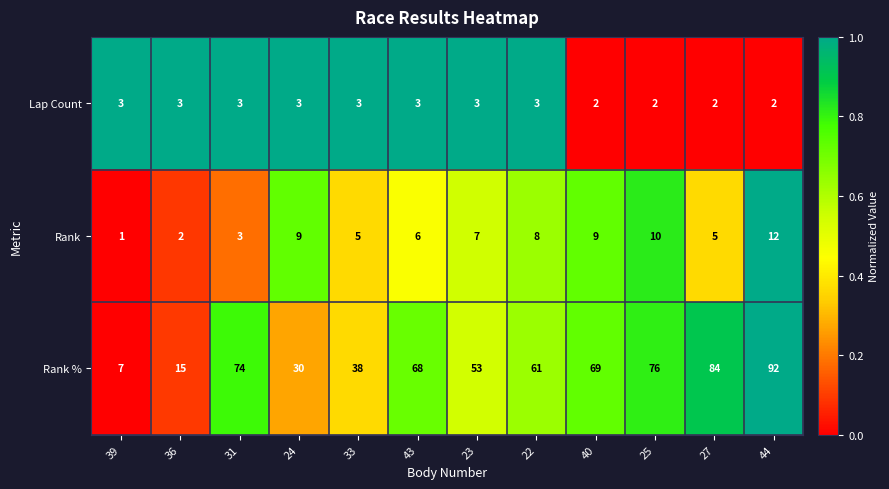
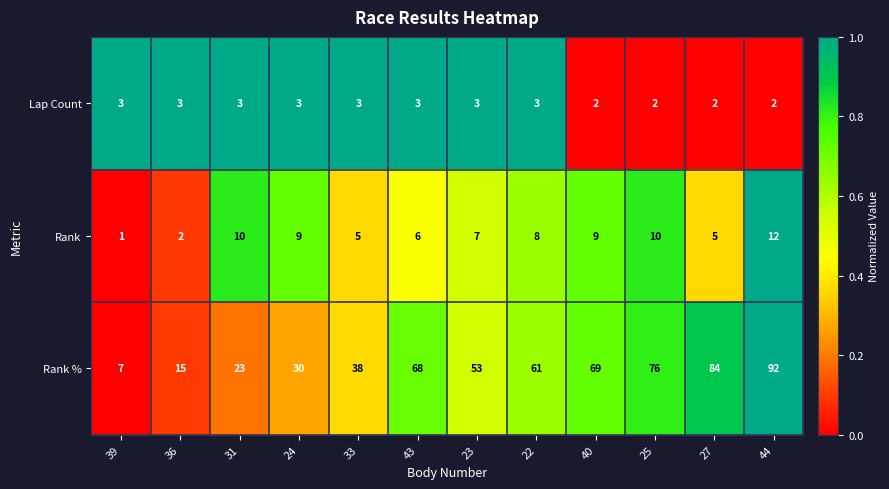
  {
    "Lap Count": {
      "39": 3,
      "36": 3,
      "31": 3,
      "24": 3,
      "33": 3,
      "43": 3,
      "23": 3,
      "22": 3,
      "40": 2,
      "25": 2,
      "27": 2,
      "44": 2
    },
    "Rank": {
      "39": 1,
      "36": 2,
-     "31": 3,
+     "31": 10,
      "24": 9,
      "33": 5,
      "43": 6,
      "23": 7,
      "22": 8,
      "40": 9,
      "25": 10,
      "27": 5,
      "44": 12
    },
    "Rank %": {
      "39": 7,
      "36": 15,
-     "31": 74,
+     "31": 23,
      "24": 30,
      "33": 38,
      "43": 68,
      "23": 53,
      "22": 61,
      "40": 69,
      "25": 76,
      "27": 84,
      "44": 92
    }
  }
